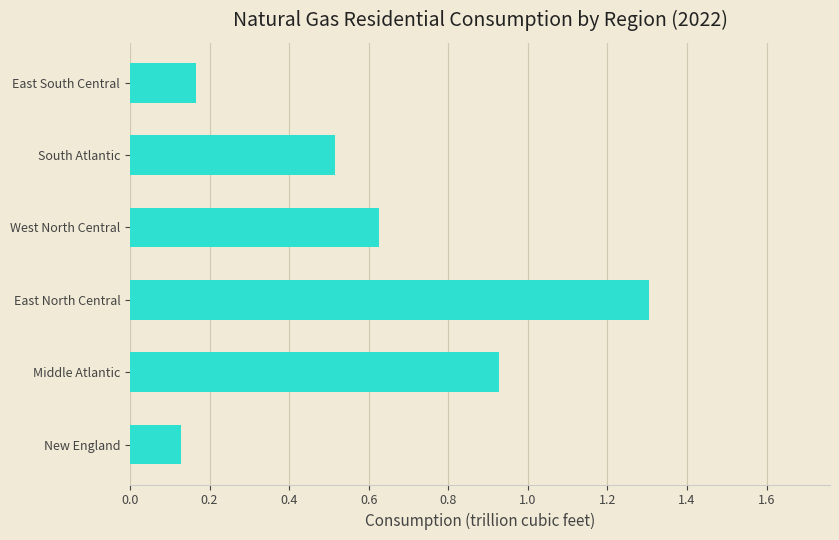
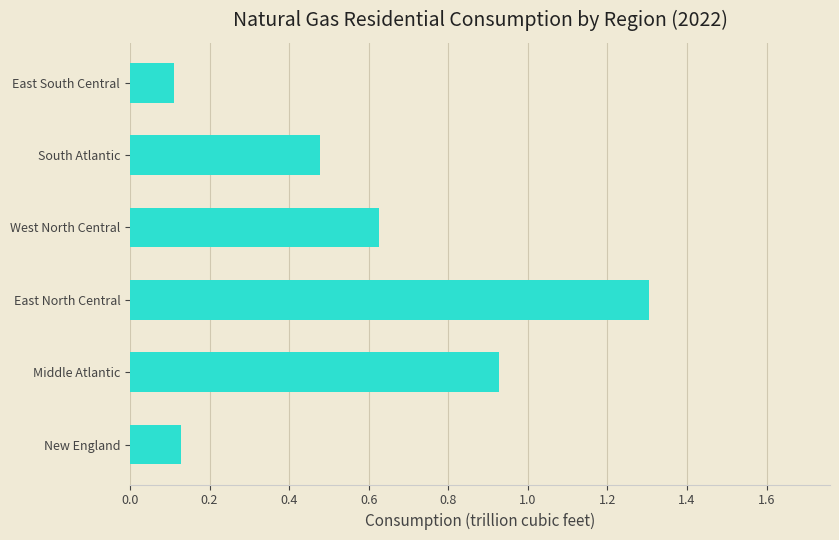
  {
-   "East South Central": 0.17,
-   "South Atlantic": 0.52,
+   "East South Central": 0.11,
+   "South Atlantic": 0.48,
    "West North Central": 0.62,
    "East North Central": 1.30,
    "Middle Atlantic": 0.93,
    "New England": 0.13
  }
